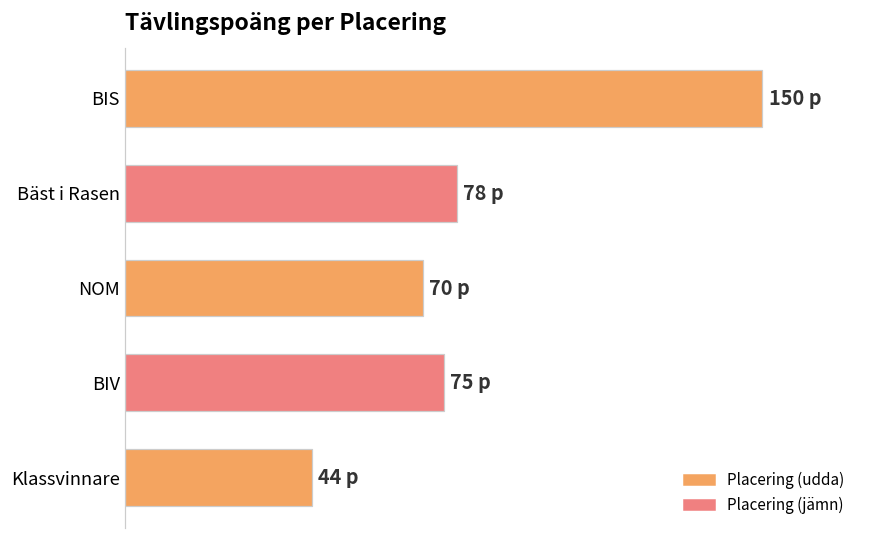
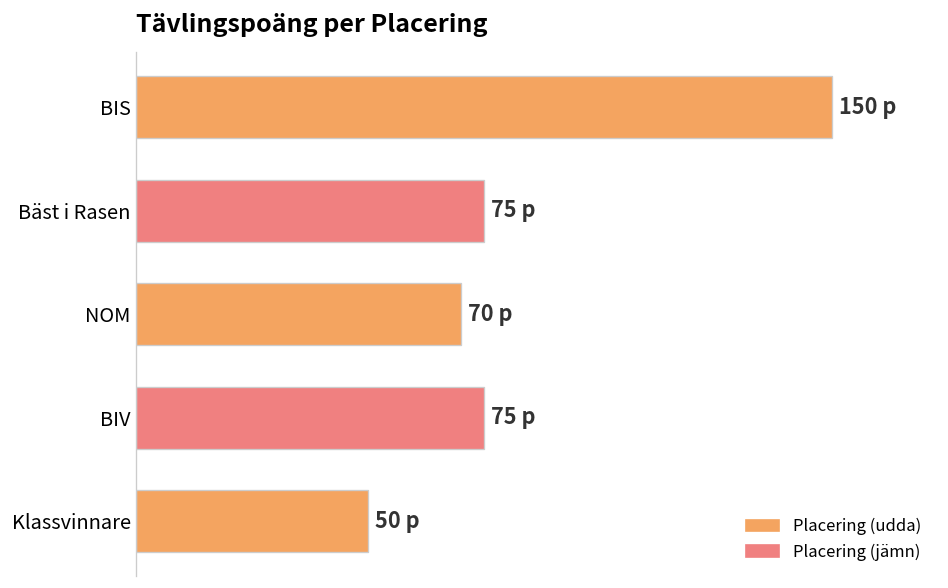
  {
    "BIS": 150,
-   "Bäst i Rasen": 78,
+   "Bäst i Rasen": 75,
    "NOM": 70,
    "BIV": 75,
-   "Klassvinnare": 44
+   "Klassvinnare": 50
  }
